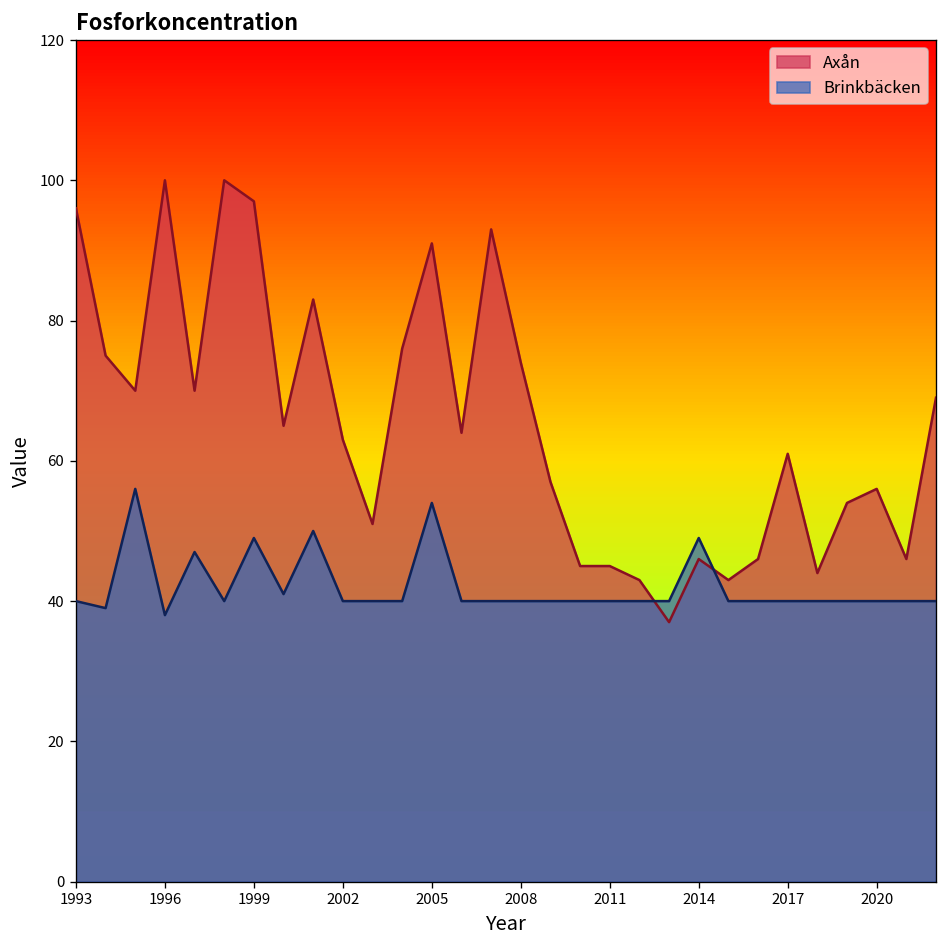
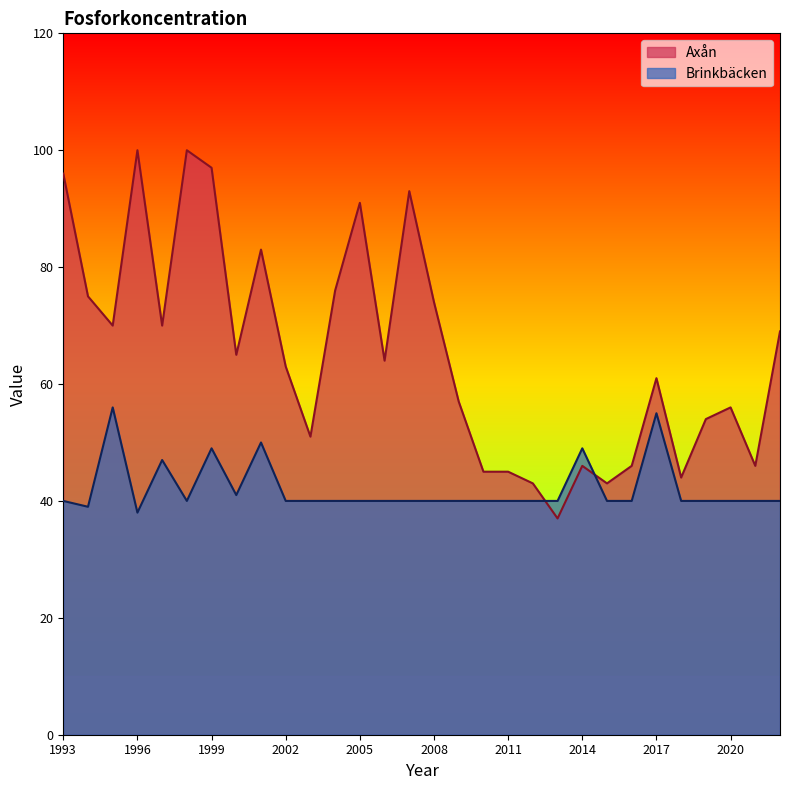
  {
    "Axån": {
      "1993": 96,
      "1996": 100,
      "1999": 97,
      "2002": 63,
      "2005": 91,
      "2008": 74,
      "2011": 45,
      "2014": 46,
      "2017": 61,
      "2020": 56
    },
    "Brinkbäcken": {
      "1993": 40,
      "1996": 38,
      "1999": 49,
      "2002": 40,
-     "2005": 54,
+     "2005": 40,
      "2008": 40,
      "2011": 40,
      "2014": 49,
-     "2017": 40,
+     "2017": 55,
      "2020": 40
    }
  }
